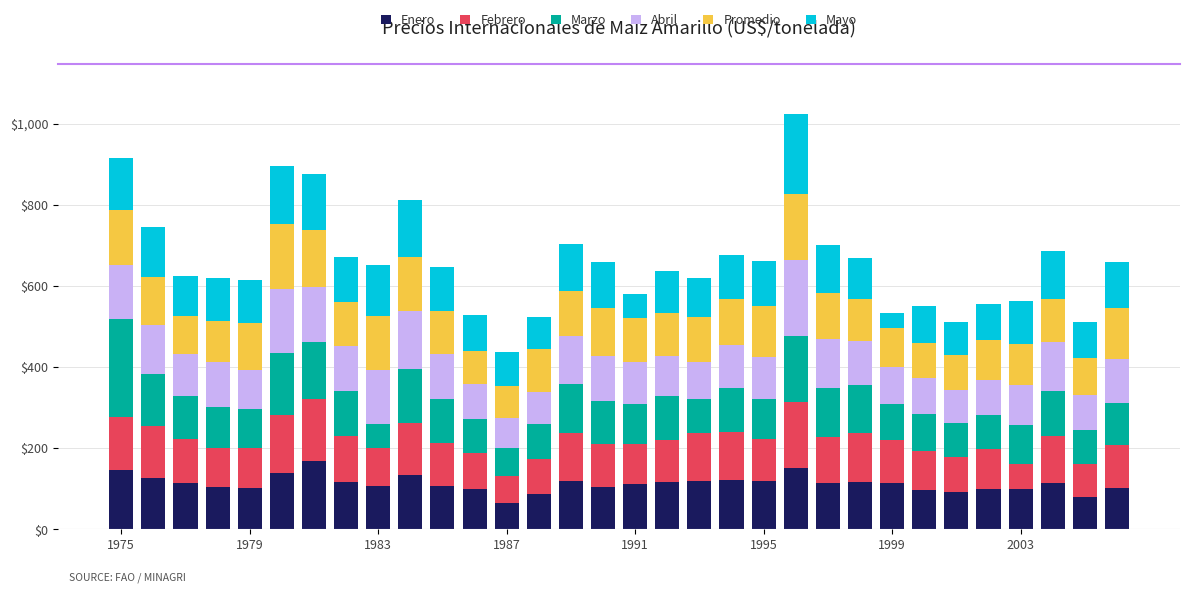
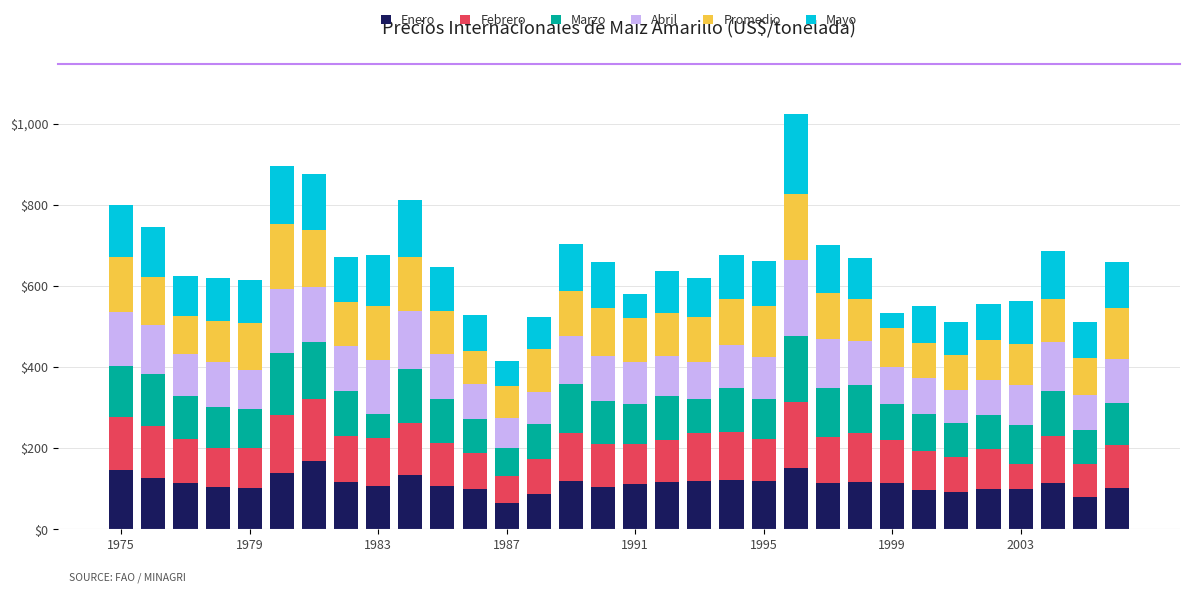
  {
    "Enero": {
      "1975": "$150",
      "1979": "$100",
      "1983": "$110",
      "1987": "$70",
      "1991": "$110",
      "1995": "$120",
      "1999": "$120",
      "2003": "$100"
    },
    "Febrero": {
      "1975": "$130",
      "1979": "$100",
-     "1983": "$100",
+     "1983": "$120",
      "1987": "$70",
      "1991": "$100",
      "1995": "$110",
      "1999": "$100",
      "2003": "$60"
    },
    "Marzo": {
-     "1975": "$240",
+     "1975": "$130",
      "1979": "$100",
      "1983": "$60",
      "1987": "$70",
      "1991": "$100",
      "1995": "$100",
      "1999": "$90",
      "2003": "$100"
    },
    "Abril": {
      "1975": "$130",
      "1979": "$100",
      "1983": "$130",
      "1987": "$70",
      "1991": "$100",
      "1995": "$100",
      "1999": "$90",
      "2003": "$100"
    },
    "Promedio": {
      "1975": "$140",
      "1979": "$110",
      "1983": "$130",
      "1987": "$80",
      "1991": "$110",
      "1995": "$130",
      "1999": "$100",
      "2003": "$100"
    },
    "Mayo": {
      "1975": "$130",
      "1979": "$110",
      "1983": "$130",
-     "1987": "$80",
+     "1987": "$60",
      "1991": "$60",
      "1995": "$110",
      "1999": "$40",
      "2003": "$100"
    }
  }
